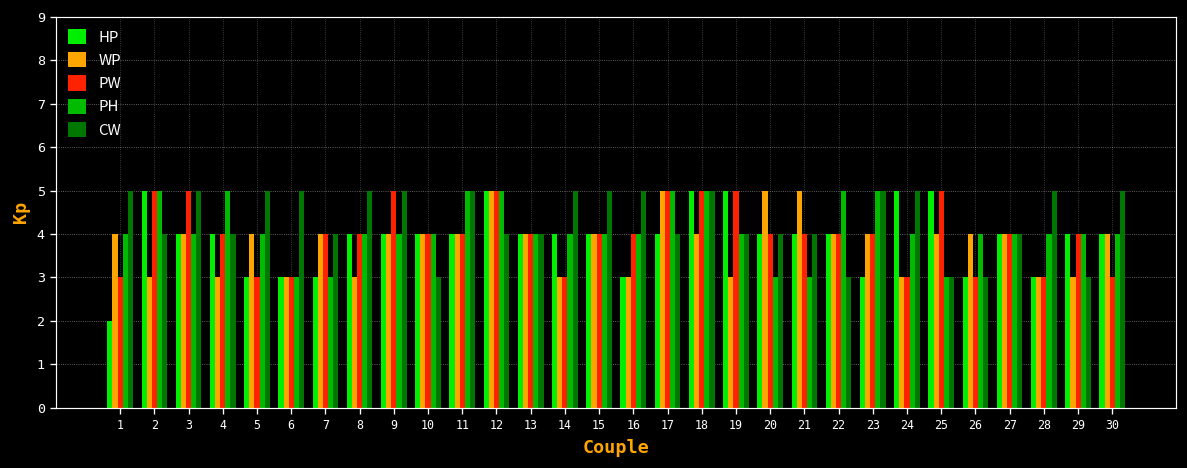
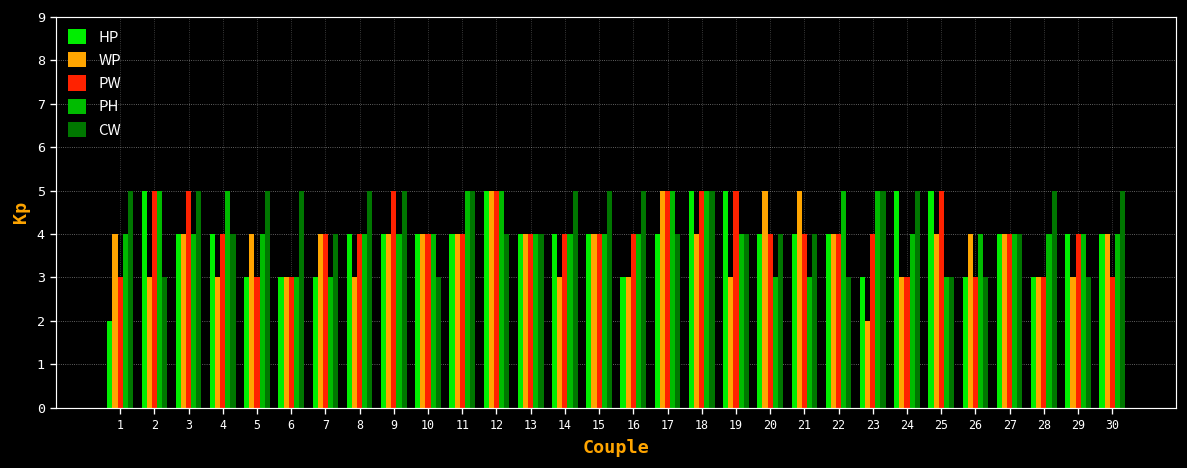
  {
    "WP": {
      "1": 4,
      "2": 3,
      "3": 4,
      "4": 3,
      "5": 4,
      "6": 3,
      "7": 4,
      "8": 3,
      "9": 4,
      "10": 4,
      "11": 4,
      "12": 5,
      "13": 4,
      "14": 3,
      "15": 4,
      "16": 3,
      "17": 5,
      "18": 4,
      "19": 3,
      "20": 5,
      "21": 5,
      "22": 4,
-     "23": 4,
+     "23": 2,
      "24": 3,
      "25": 4,
      "26": 4,
      "27": 4,
      "28": 3,
      "29": 3,
      "30": 4
    },
    "PW": {
      "1": 3,
      "2": 5,
      "3": 5,
      "4": 4,
      "5": 3,
      "6": 3,
      "7": 4,
      "8": 4,
      "9": 5,
      "10": 4,
      "11": 4,
      "12": 5,
      "13": 4,
-     "14": 3,
+     "14": 4,
      "15": 4,
      "16": 4,
      "17": 5,
      "18": 5,
      "19": 5,
      "20": 4,
      "21": 4,
      "22": 4,
      "23": 4,
      "24": 3,
      "25": 5,
      "26": 3,
      "27": 4,
      "28": 3,
      "29": 4,
      "30": 3
    },
    "CW": {
      "1": 5,
-     "2": 4,
+     "2": 3,
      "3": 5,
      "4": 4,
      "5": 5,
      "6": 5,
      "7": 4,
      "8": 5,
      "9": 5,
      "10": 3,
      "11": 5,
      "12": 4,
      "13": 4,
      "14": 5,
      "15": 5,
      "16": 5,
      "17": 4,
      "18": 5,
      "19": 4,
      "20": 4,
      "21": 4,
      "22": 3,
      "23": 5,
      "24": 5,
      "25": 3,
      "26": 3,
      "27": 4,
      "28": 5,
      "29": 3,
      "30": 5
    }
  }
